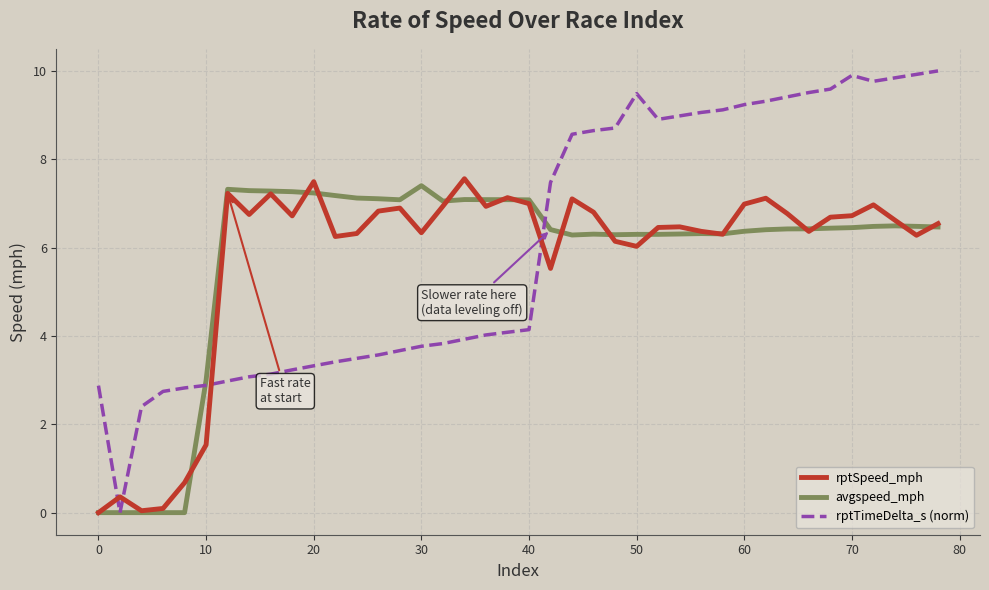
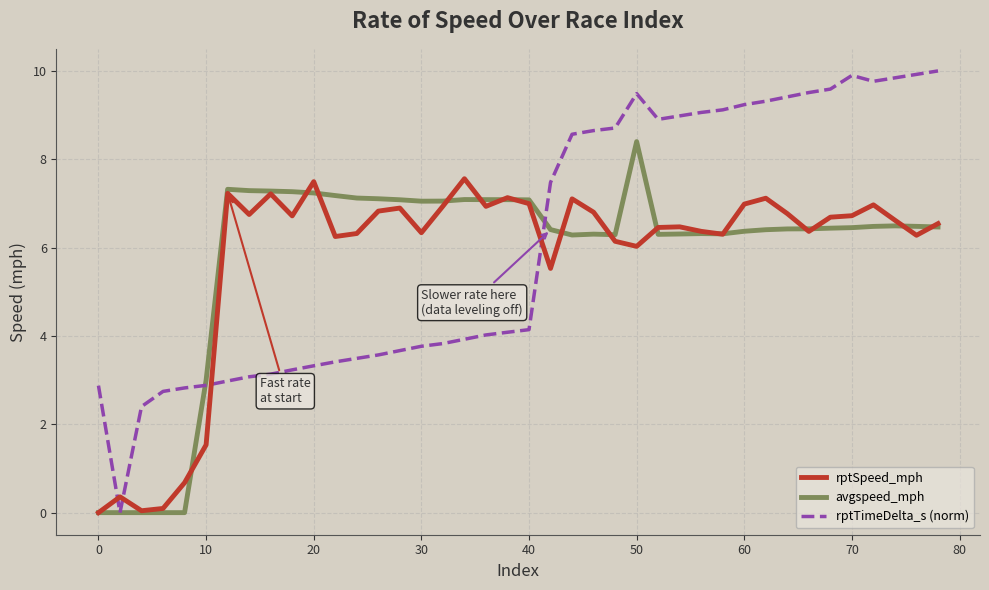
  {
    "rptSpeed_mph": {
      "10": 1.5,
      "20": 7.5,
      "30": 6.3,
      "40": 7.0,
      "50": 6.0,
      "60": 7.0,
      "70": 6.7
    },
    "avgspeed_mph": {
      "10": 3.0,
      "20": 7.2,
-     "30": 7.4,
+     "30": 7.1,
      "40": 7.1,
-     "50": 6.3,
+     "50": 8.4,
      "60": 6.4,
      "70": 6.5
    },
    "rptTimeDelta_s (norm)": {
      "0": 2.9,
      "10": 2.9,
      "20": 3.3,
      "30": 3.8,
      "40": 4.1,
      "50": 9.5,
      "60": 9.2,
      "70": 9.9
    }
  }
